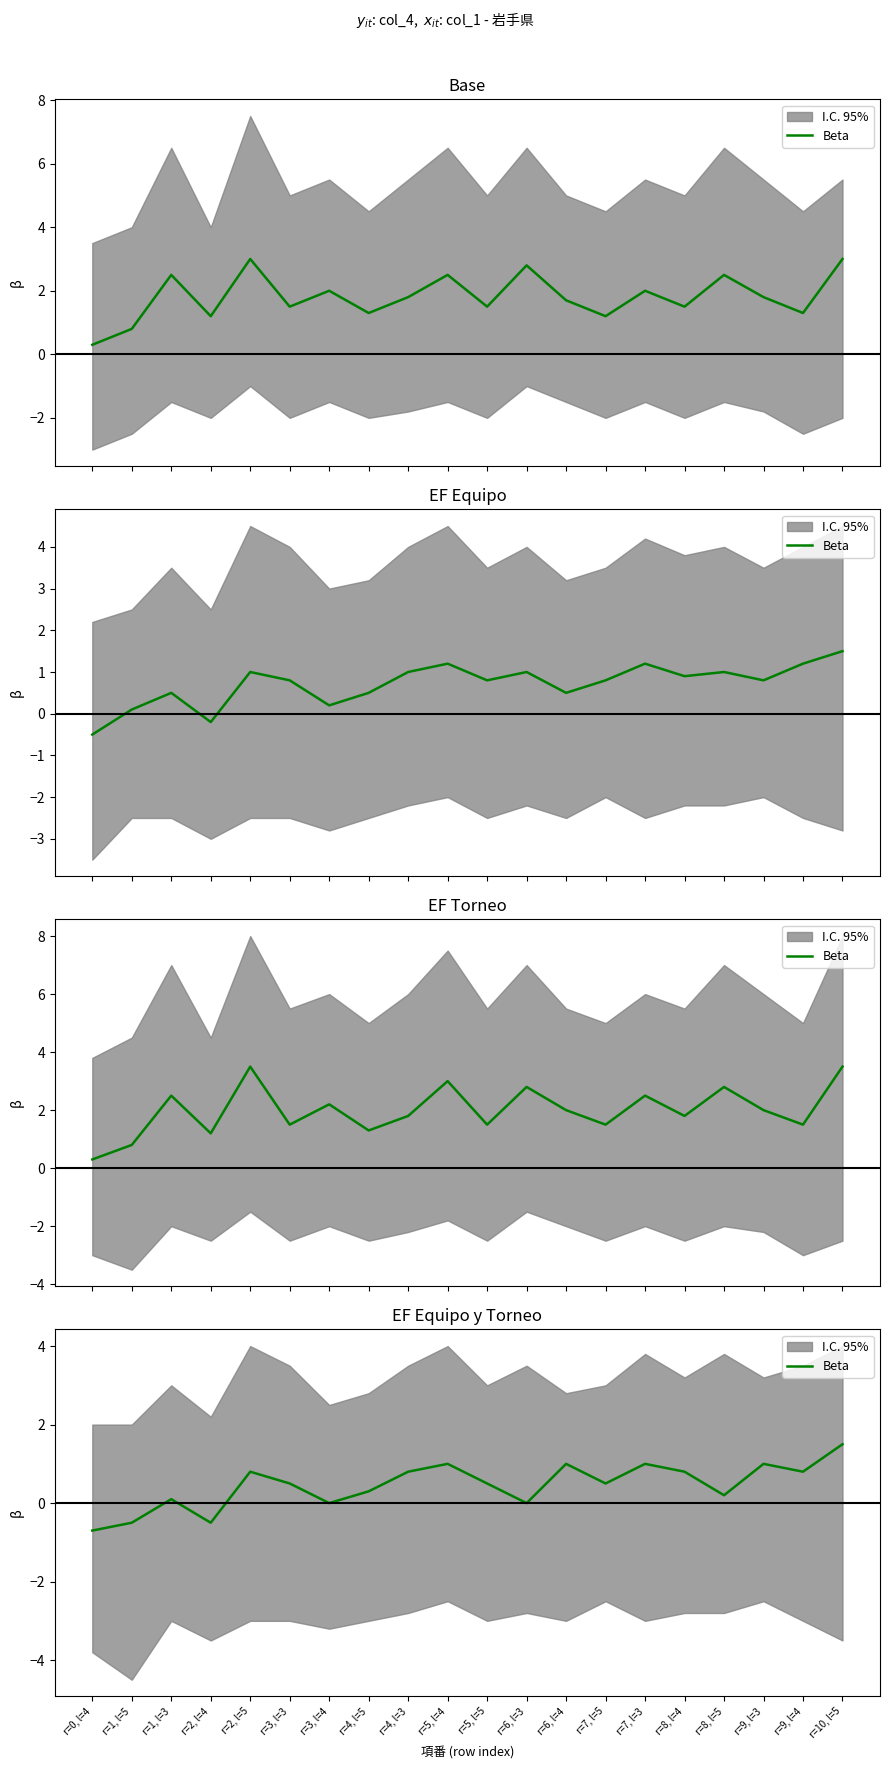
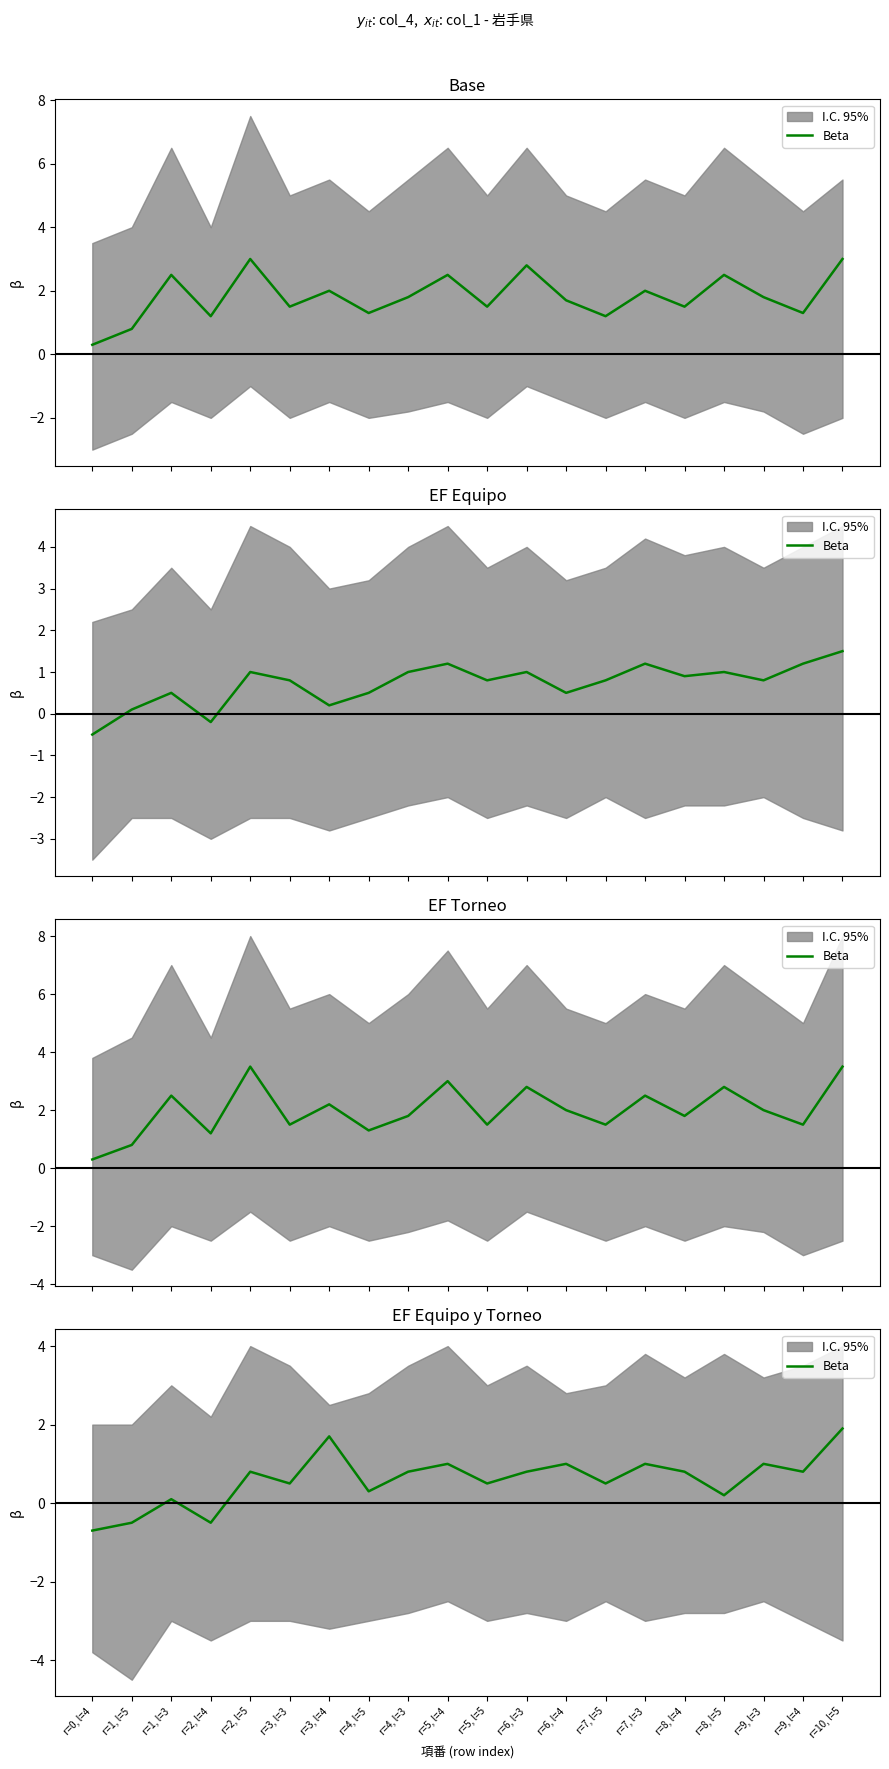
  {
    "EF Equipo y Torneo": {
      "Beta": {
        "r=0, l=4": -0.7,
        "r=1, l=5": -0.5,
        "r=1, l=3": 0.1,
        "r=2, l=4": -0.5,
        "r=2, l=5": 0.8,
        "r=3, l=3": 0.5,
-       "r=3, l=4": 0.0,
+       "r=3, l=4": 1.7,
        "r=4, l=5": 0.3,
        "r=4, l=3": 0.8,
        "r=5, l=4": 1.0,
        "r=5, l=5": 0.5,
-       "r=6, l=3": 0.0,
+       "r=6, l=3": 0.8,
        "r=6, l=4": 1.0,
        "r=7, l=5": 0.5,
        "r=7, l=3": 1.0,
        "r=8, l=4": 0.8,
        "r=8, l=5": 0.2,
        "r=9, l=3": 1.0,
        "r=9, l=4": 0.8,
-       "r=10, l=5": 1.5
+       "r=10, l=5": 1.9
      }
    }
  }
